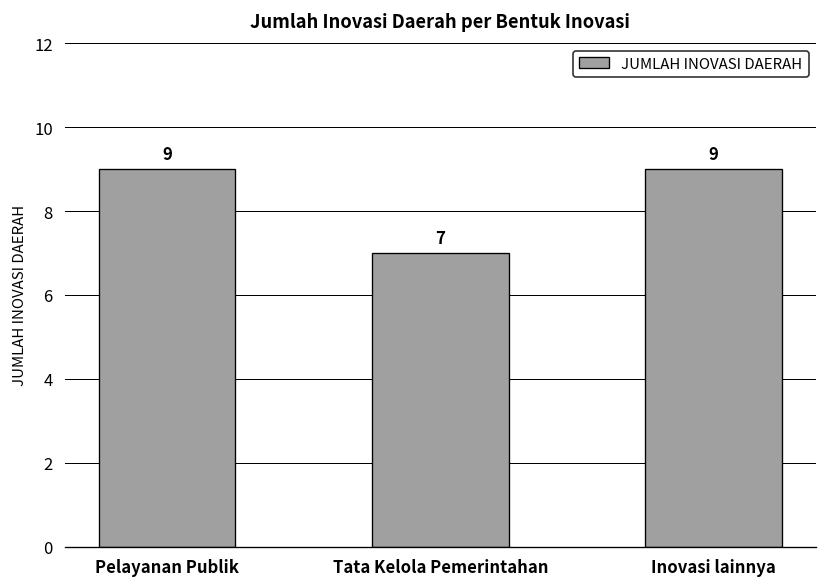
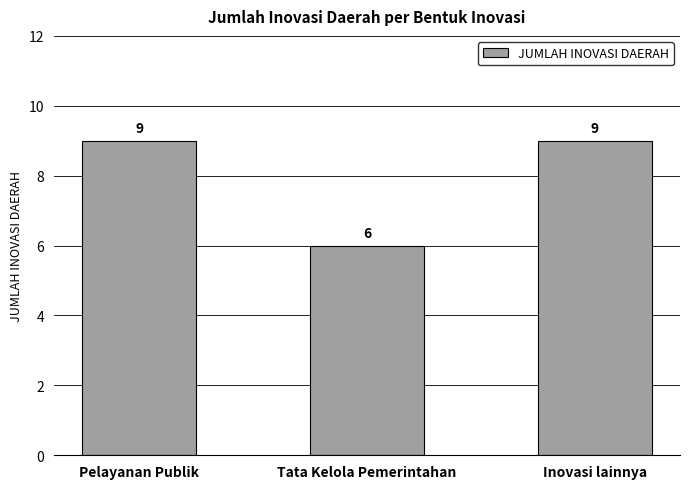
  {
    "Pelayanan Publik": 9,
-   "Tata Kelola Pemerintahan": 7,
+   "Tata Kelola Pemerintahan": 6,
    "Inovasi lainnya": 9
  }
